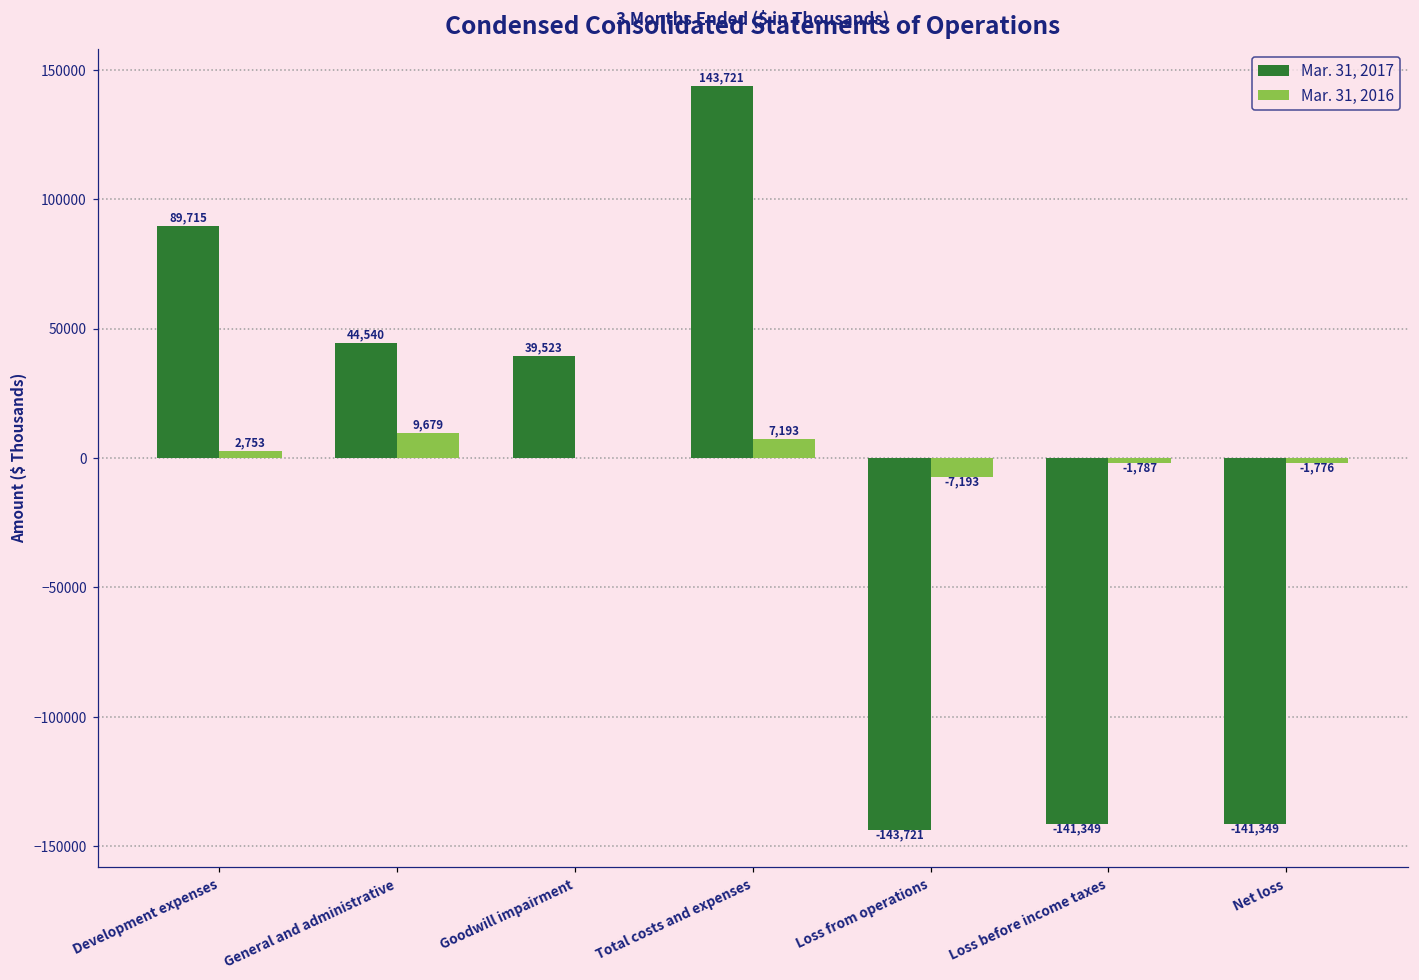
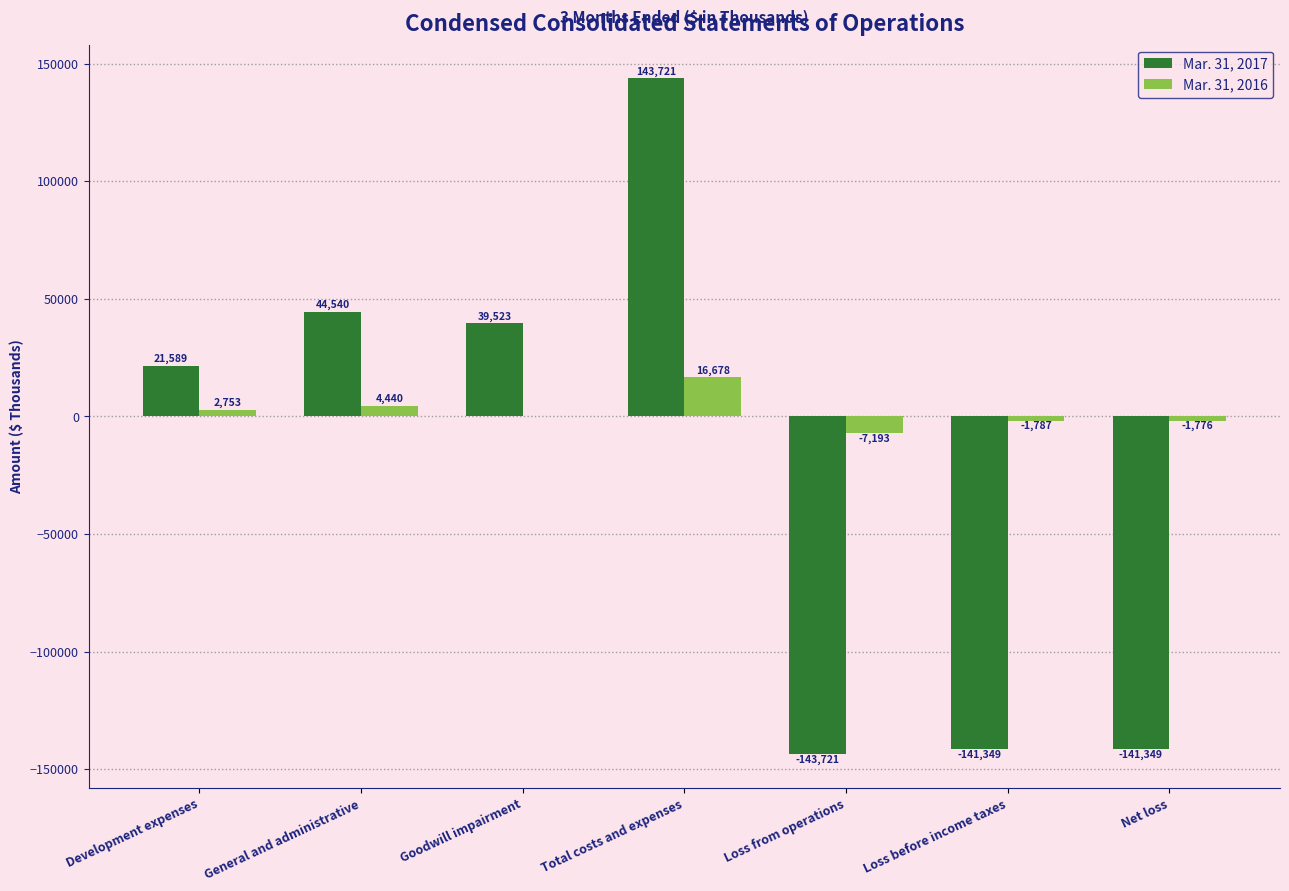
  {
    "Mar. 31, 2017": {
-     "Development expenses": "89,715",
+     "Development expenses": "21,589",
      "General and administrative": "44,540",
      "Goodwill impairment": "39,523",
      "Total costs and expenses": "143,721",
      "Loss from operations": "-143,721",
      "Loss before income taxes": "-141,349",
      "Net loss": "-141,349"
    },
    "Mar. 31, 2016": {
      "Development expenses": "2,753",
-     "General and administrative": "9,679",
-     "Total costs and expenses": "7,193",
+     "General and administrative": "4,440",
+     "Total costs and expenses": "16,678",
      "Loss from operations": "-7,193",
      "Loss before income taxes": "-1,787",
      "Net loss": "-1,776"
    }
  }
